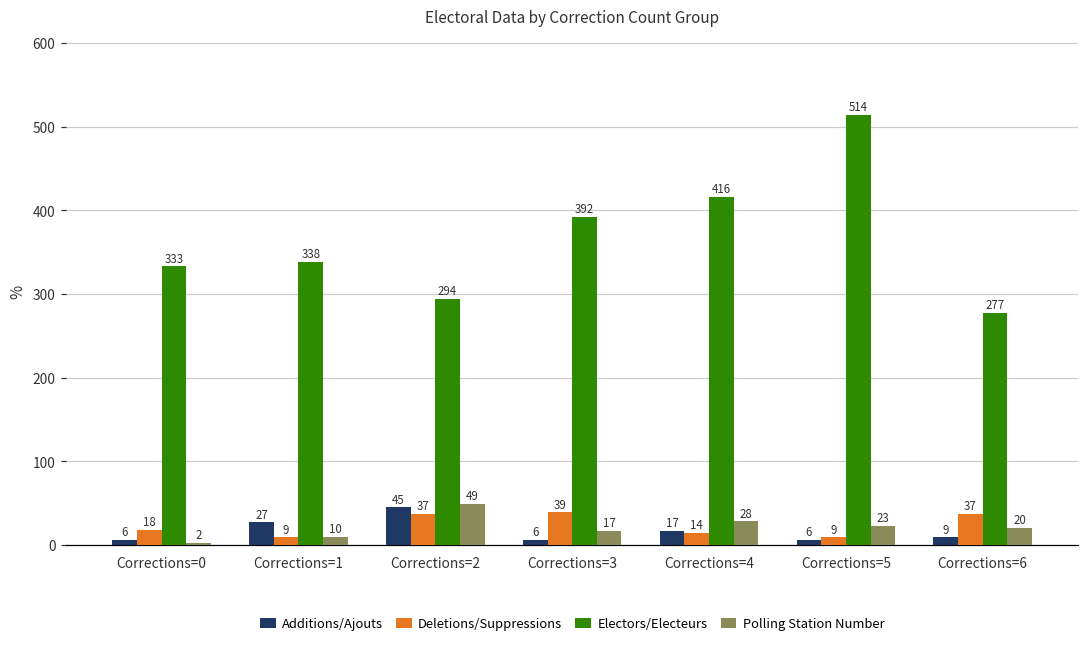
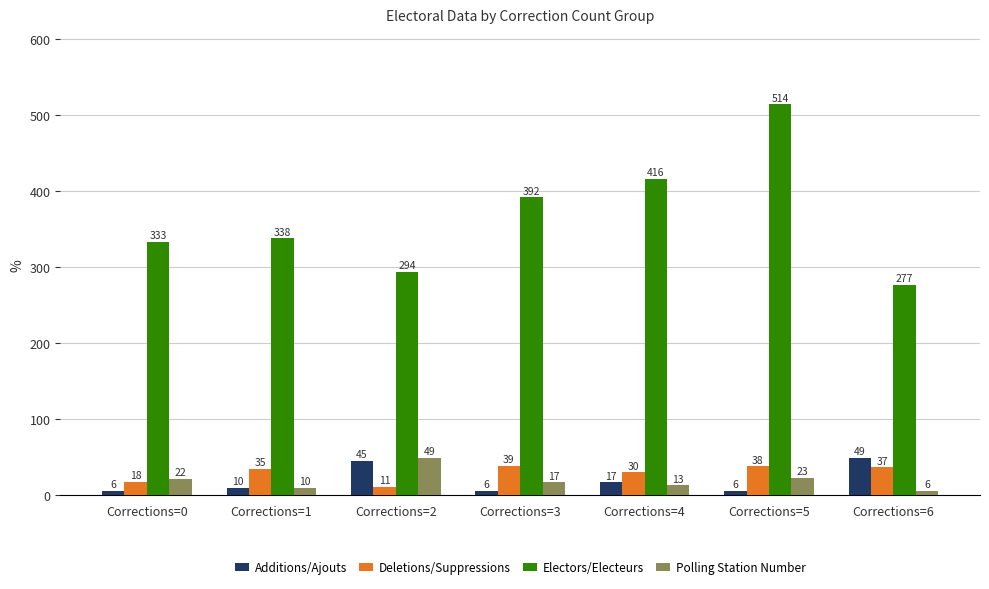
  {
    "Additions/Ajouts": {
      "Corrections=0": 6,
-     "Corrections=1": 27,
+     "Corrections=1": 10,
      "Corrections=2": 45,
      "Corrections=3": 6,
      "Corrections=4": 17,
      "Corrections=5": 6,
-     "Corrections=6": 9
+     "Corrections=6": 49
    },
    "Deletions/Suppressions": {
      "Corrections=0": 18,
-     "Corrections=1": 9,
-     "Corrections=2": 37,
+     "Corrections=1": 35,
+     "Corrections=2": 11,
      "Corrections=3": 39,
-     "Corrections=4": 14,
-     "Corrections=5": 9,
+     "Corrections=4": 30,
+     "Corrections=5": 38,
      "Corrections=6": 37
    },
    "Electors/Electeurs": {
      "Corrections=0": 333,
      "Corrections=1": 338,
      "Corrections=2": 294,
      "Corrections=3": 392,
      "Corrections=4": 416,
      "Corrections=5": 514,
      "Corrections=6": 277
    },
    "Polling Station Number": {
-     "Corrections=0": 2,
+     "Corrections=0": 22,
      "Corrections=1": 10,
      "Corrections=2": 49,
      "Corrections=3": 17,
-     "Corrections=4": 28,
+     "Corrections=4": 13,
      "Corrections=5": 23,
-     "Corrections=6": 20
+     "Corrections=6": 6
    }
  }
